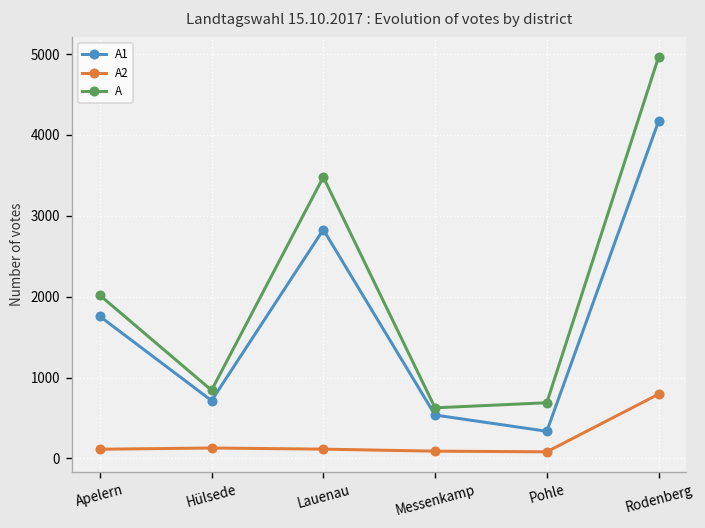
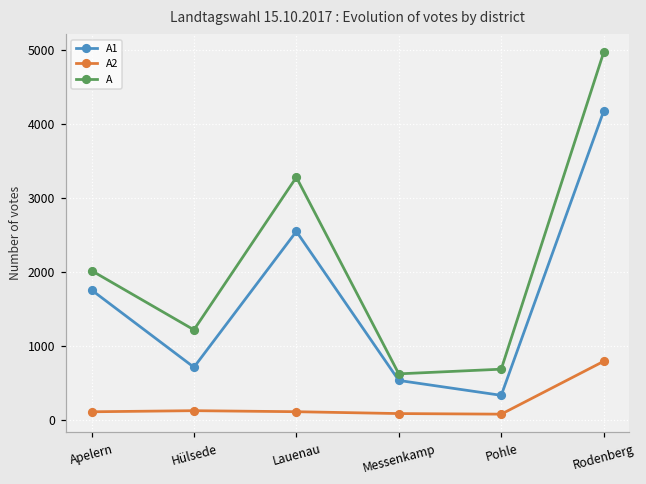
  {
    "A1": {
      "Apelern": 1800,
      "Hülsede": 700,
-     "Lauenau": 2800,
+     "Lauenau": 2500,
      "Messenkamp": 500,
      "Pohle": 300,
      "Rodenberg": 4200
    },
    "A2": {
      "Apelern": 100,
      "Hülsede": 100,
      "Lauenau": 100,
      "Messenkamp": 100,
      "Pohle": 100,
      "Rodenberg": 800
    },
    "A": {
      "Apelern": 2000,
-     "Hülsede": 800,
-     "Lauenau": 3500,
+     "Hülsede": 1200,
+     "Lauenau": 3300,
      "Messenkamp": 600,
      "Pohle": 700,
      "Rodenberg": 5000
    }
  }
